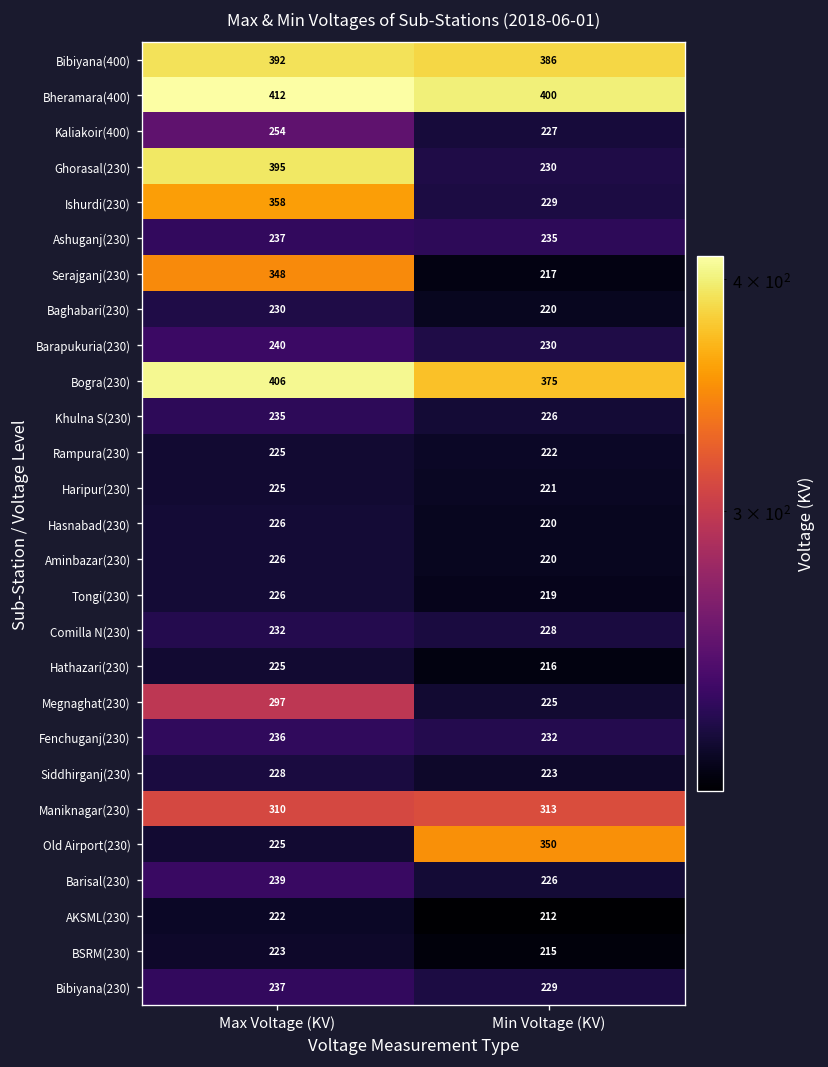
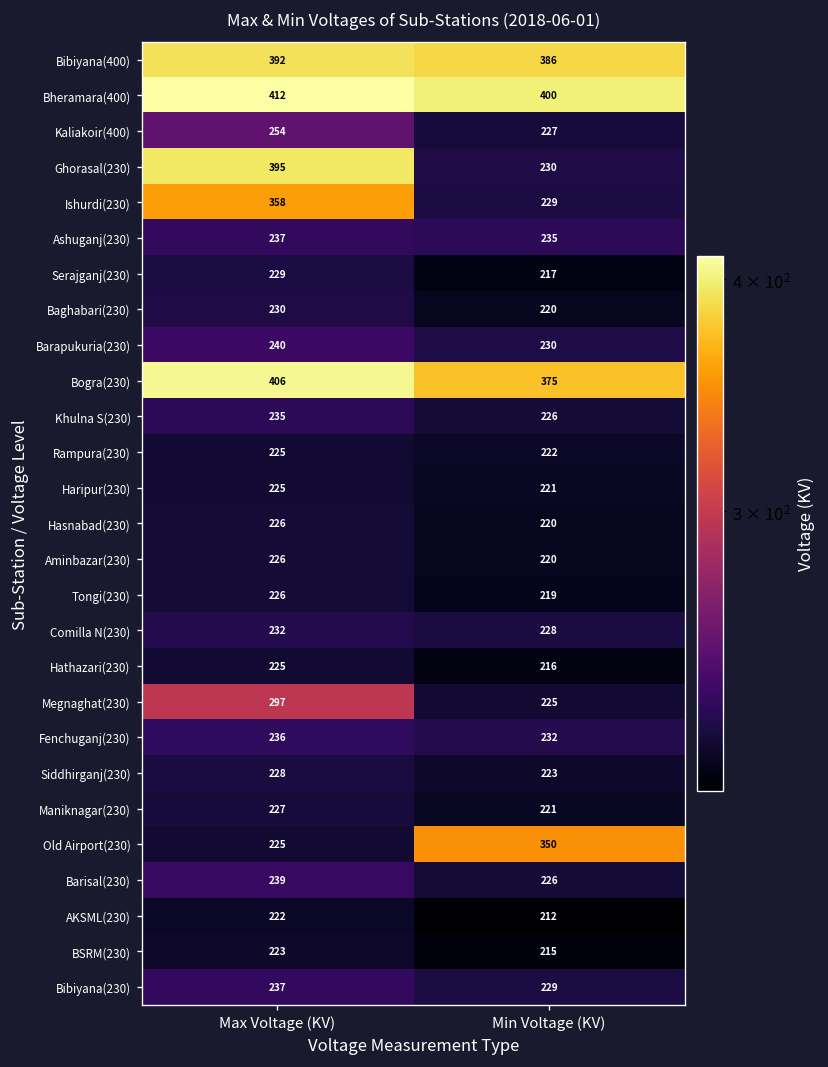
  {
    "Bibiyana(400)": {
      "Max Voltage (KV)": 392,
      "Min Voltage (KV)": 386
    },
    "Bheramara(400)": {
      "Max Voltage (KV)": 412,
      "Min Voltage (KV)": 400
    },
    "Kaliakoir(400)": {
      "Max Voltage (KV)": 254,
      "Min Voltage (KV)": 227
    },
    "Ghorasal(230)": {
      "Max Voltage (KV)": 395,
      "Min Voltage (KV)": 230
    },
    "Ishurdi(230)": {
      "Max Voltage (KV)": 358,
      "Min Voltage (KV)": 229
    },
    "Ashuganj(230)": {
      "Max Voltage (KV)": 237,
      "Min Voltage (KV)": 235
    },
    "Serajganj(230)": {
-     "Max Voltage (KV)": 348,
+     "Max Voltage (KV)": 229,
      "Min Voltage (KV)": 217
    },
    "Baghabari(230)": {
      "Max Voltage (KV)": 230,
      "Min Voltage (KV)": 220
    },
    "Barapukuria(230)": {
      "Max Voltage (KV)": 240,
      "Min Voltage (KV)": 230
    },
    "Bogra(230)": {
      "Max Voltage (KV)": 406,
      "Min Voltage (KV)": 375
    },
    "Khulna S(230)": {
      "Max Voltage (KV)": 235,
      "Min Voltage (KV)": 226
    },
    "Rampura(230)": {
      "Max Voltage (KV)": 225,
      "Min Voltage (KV)": 222
    },
    "Haripur(230)": {
      "Max Voltage (KV)": 225,
      "Min Voltage (KV)": 221
    },
    "Hasnabad(230)": {
      "Max Voltage (KV)": 226,
      "Min Voltage (KV)": 220
    },
    "Aminbazar(230)": {
      "Max Voltage (KV)": 226,
      "Min Voltage (KV)": 220
    },
    "Tongi(230)": {
      "Max Voltage (KV)": 226,
      "Min Voltage (KV)": 219
    },
    "Comilla N(230)": {
      "Max Voltage (KV)": 232,
      "Min Voltage (KV)": 228
    },
    "Hathazari(230)": {
      "Max Voltage (KV)": 225,
      "Min Voltage (KV)": 216
    },
    "Megnaghat(230)": {
      "Max Voltage (KV)": 297,
      "Min Voltage (KV)": 225
    },
    "Fenchuganj(230)": {
      "Max Voltage (KV)": 236,
      "Min Voltage (KV)": 232
    },
    "Siddhirganj(230)": {
      "Max Voltage (KV)": 228,
      "Min Voltage (KV)": 223
    },
    "Maniknagar(230)": {
-     "Max Voltage (KV)": 310,
-     "Min Voltage (KV)": 313
+     "Max Voltage (KV)": 227,
+     "Min Voltage (KV)": 221
    },
    "Old Airport(230)": {
      "Max Voltage (KV)": 225,
      "Min Voltage (KV)": 350
    },
    "Barisal(230)": {
      "Max Voltage (KV)": 239,
      "Min Voltage (KV)": 226
    },
    "AKSML(230)": {
      "Max Voltage (KV)": 222,
      "Min Voltage (KV)": 212
    },
    "BSRM(230)": {
      "Max Voltage (KV)": 223,
      "Min Voltage (KV)": 215
    },
    "Bibiyana(230)": {
      "Max Voltage (KV)": 237,
      "Min Voltage (KV)": 229
    }
  }
